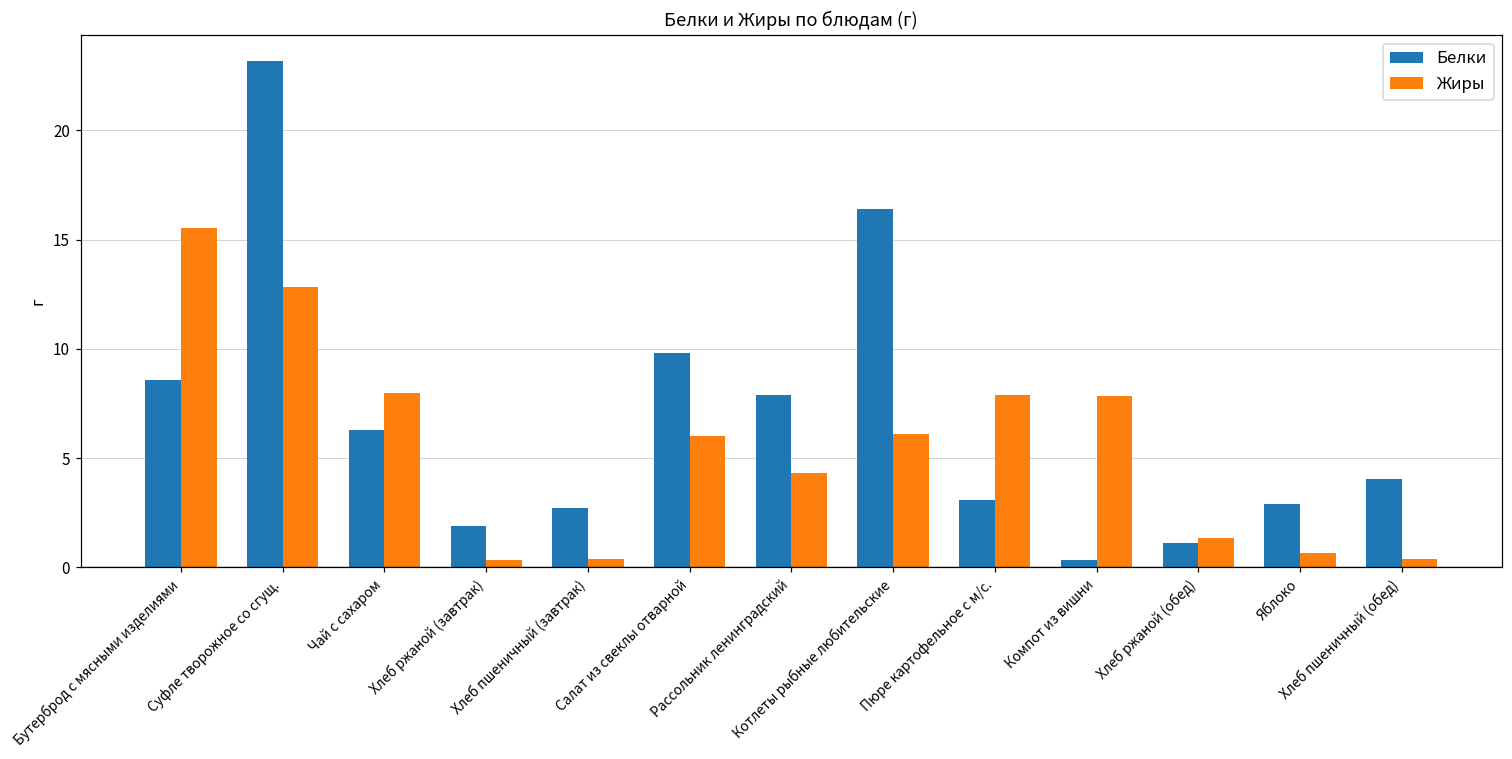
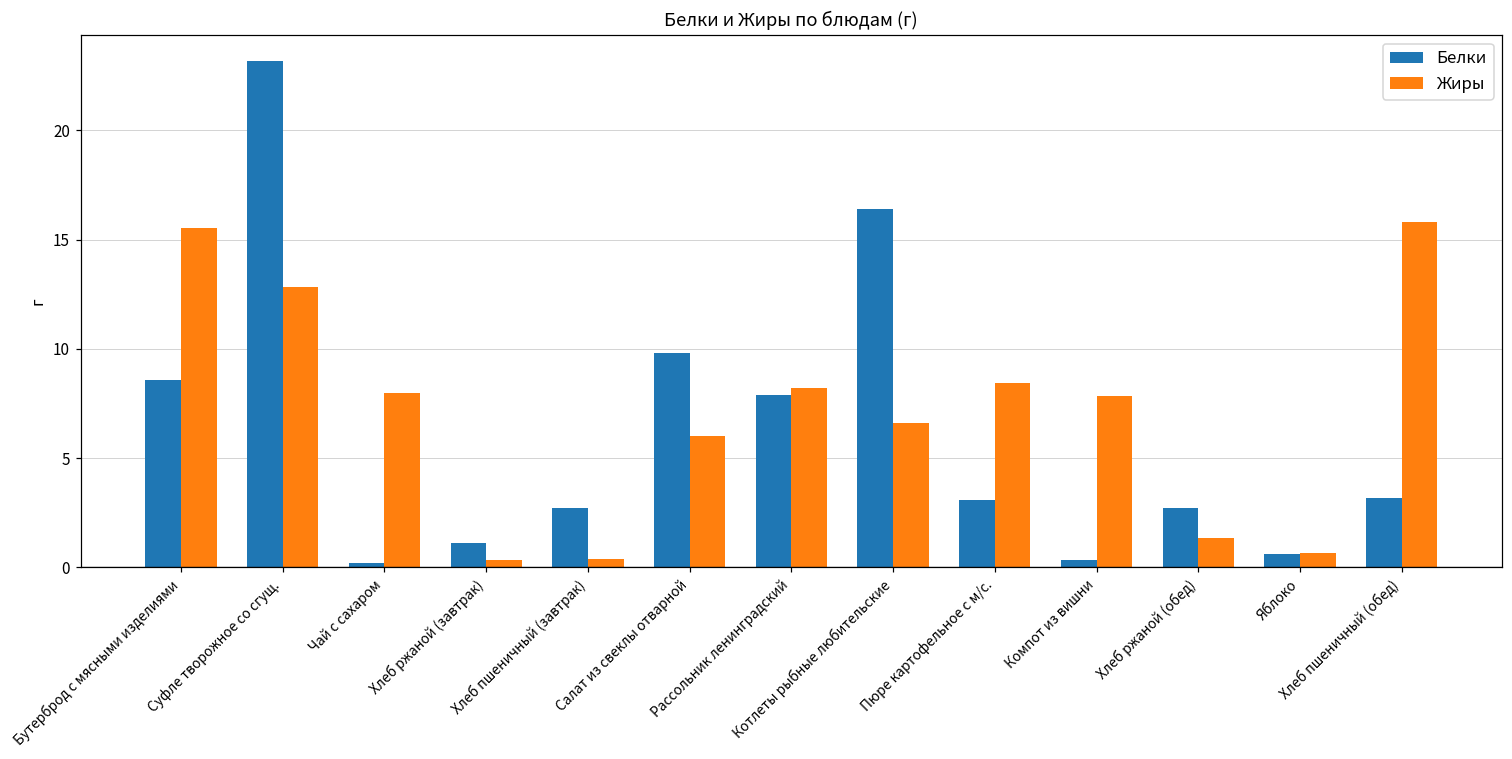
  {
    "Белки": {
      "Бутерброд с мясными изделиями": 8.6,
      "Суфле творожное со сгущ.": 23.2,
-     "Чай с сахаром": 6.3,
-     "Хлеб ржаной (завтрак)": 1.9,
+     "Чай с сахаром": 0.2,
+     "Хлеб ржаной (завтрак)": 1.1,
      "Хлеб пшеничный (завтрак)": 2.7,
      "Салат из свеклы отварной": 9.8,
      "Рассольник ленинградский": 7.9,
      "Котлеты рыбные любительские": 16.4,
      "Пюре картофельное с м/с.": 3.1,
      "Компот из вишни": 0.3,
-     "Хлеб ржаной (обед)": 1.1,
-     "Яблоко": 2.9,
-     "Хлеб пшеничный (обед)": 4.1
+     "Хлеб ржаной (обед)": 2.7,
+     "Яблоко": 0.6,
+     "Хлеб пшеничный (обед)": 3.2
    },
    "Жиры": {
      "Бутерброд с мясными изделиями": 15.5,
      "Суфле творожное со сгущ.": 12.8,
      "Чай с сахаром": 8.0,
      "Хлеб ржаной (завтрак)": 0.3,
      "Хлеб пшеничный (завтрак)": 0.4,
      "Салат из свеклы отварной": 6.0,
-     "Рассольник ленинградский": 4.3,
-     "Котлеты рыбные любительские": 6.1,
-     "Пюре картофельное с м/с.": 7.9,
+     "Рассольник ленинградский": 8.2,
+     "Котлеты рыбные любительские": 6.6,
+     "Пюре картофельное с м/с.": 8.4,
      "Компот из вишни": 7.9,
      "Хлеб ржаной (обед)": 1.3,
      "Яблоко": 0.6,
-     "Хлеб пшеничный (обед)": 0.4
+     "Хлеб пшеничный (обед)": 15.8
    }
  }
